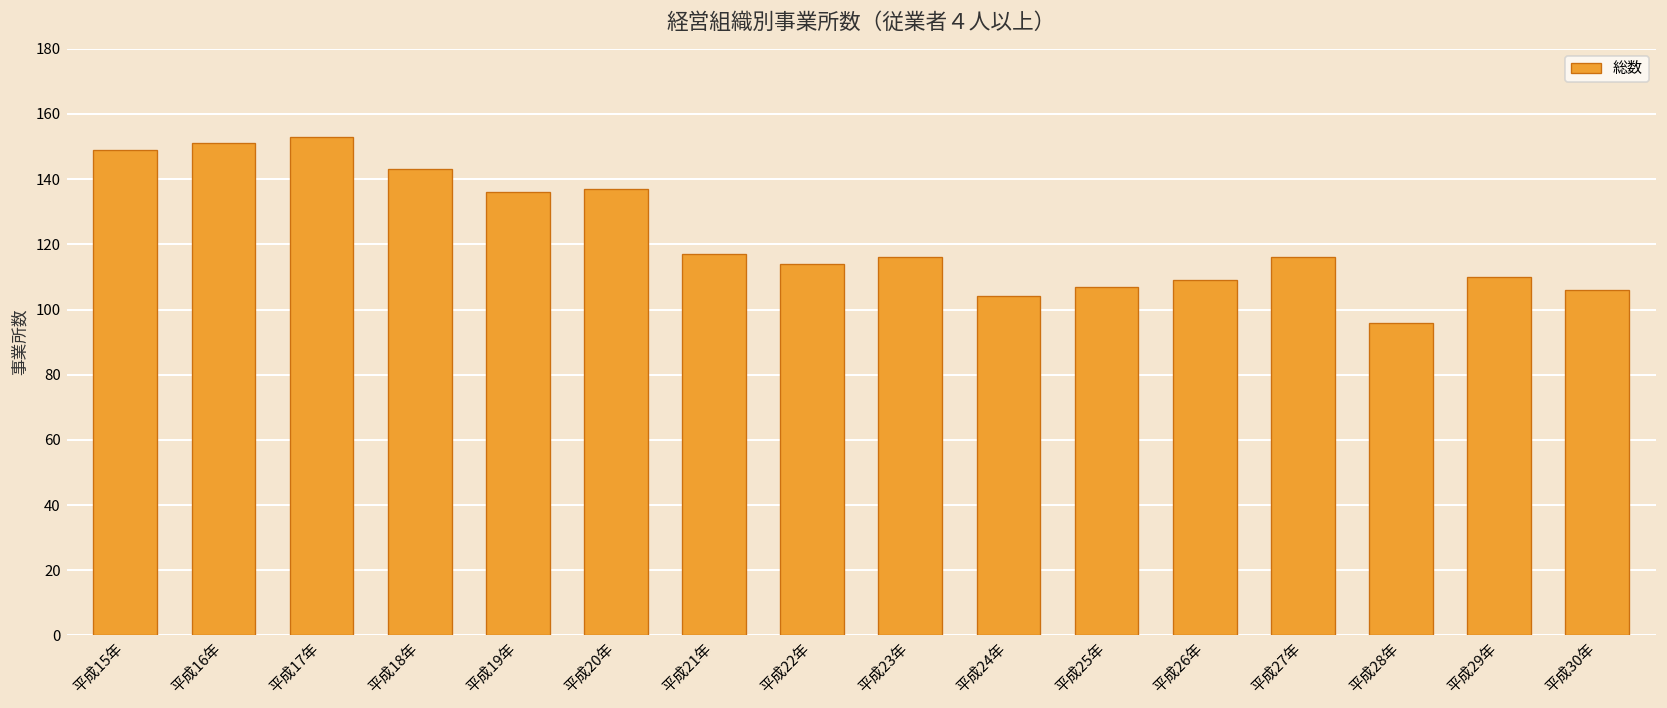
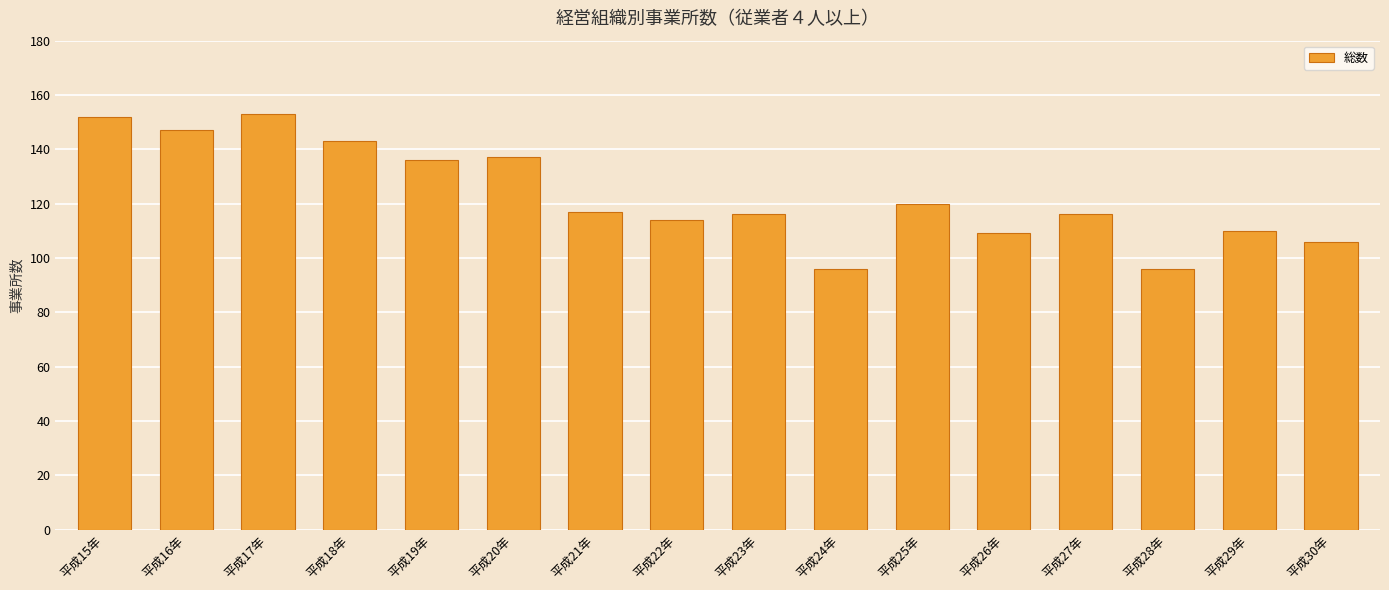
  {
-   "平成15年": 149,
-   "平成16年": 151,
+   "平成15年": 152,
+   "平成16年": 147,
    "平成17年": 153,
    "平成18年": 143,
    "平成19年": 136,
    "平成20年": 137,
    "平成21年": 117,
    "平成22年": 114,
    "平成23年": 116,
-   "平成24年": 104,
-   "平成25年": 107,
+   "平成24年": 96,
+   "平成25年": 120,
    "平成26年": 109,
    "平成27年": 116,
    "平成28年": 96,
    "平成29年": 110,
    "平成30年": 106
  }
